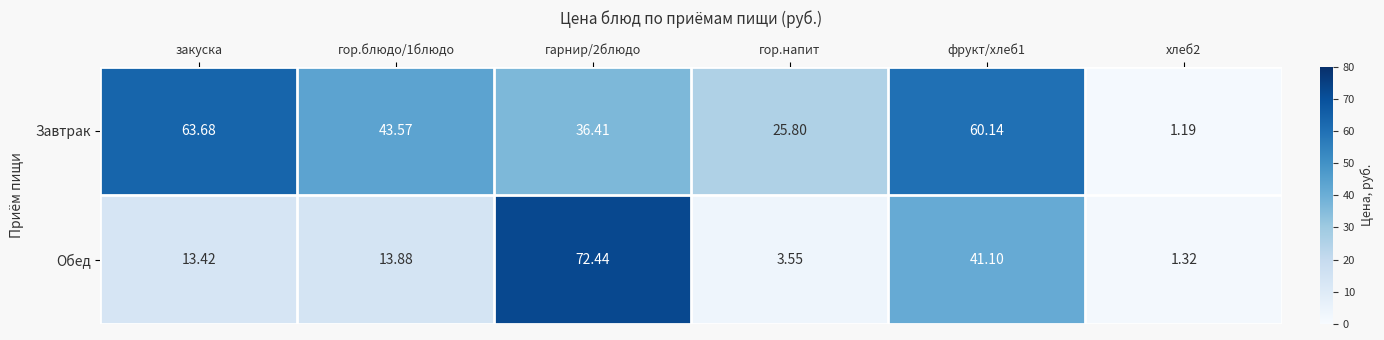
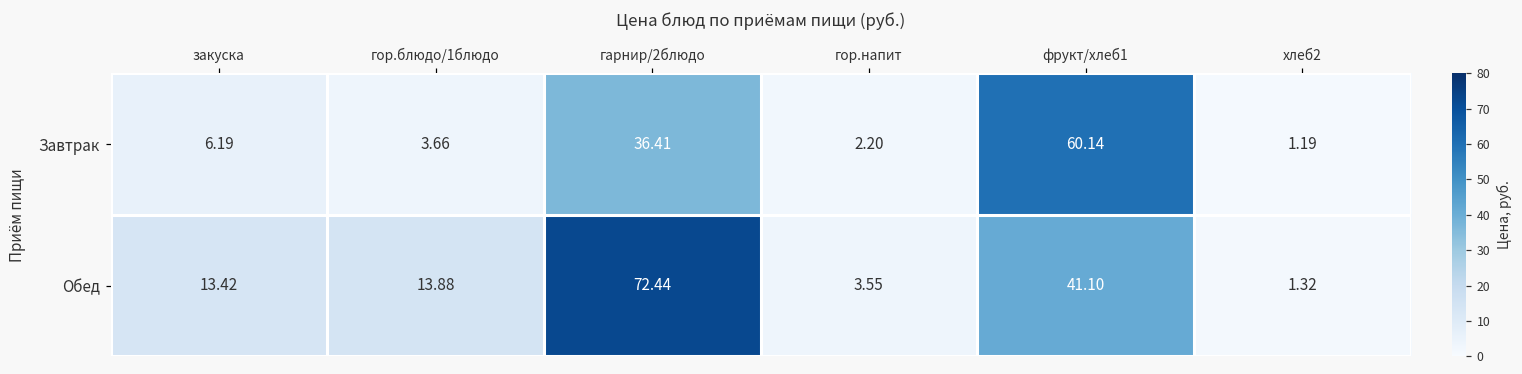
  {
    "Завтрак": {
-     "закуска": 63.68,
-     "гор.блюдо/1блюдо": 43.57,
+     "закуска": 6.19,
+     "гор.блюдо/1блюдо": 3.66,
      "гарнир/2блюдо": 36.41,
-     "гор.напит": 25.80,
+     "гор.напит": 2.20,
      "фрукт/хлеб1": 60.14,
      "хлеб2": 1.19
    },
    "Обед": {
      "закуска": 13.42,
      "гор.блюдо/1блюдо": 13.88,
      "гарнир/2блюдо": 72.44,
      "гор.напит": 3.55,
      "фрукт/хлеб1": 41.10,
      "хлеб2": 1.32
    }
  }
